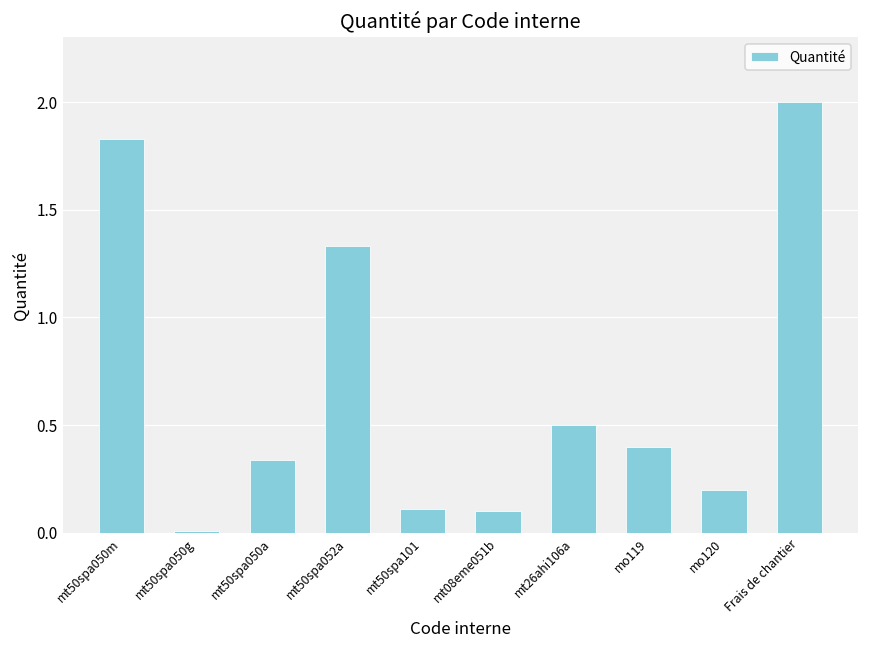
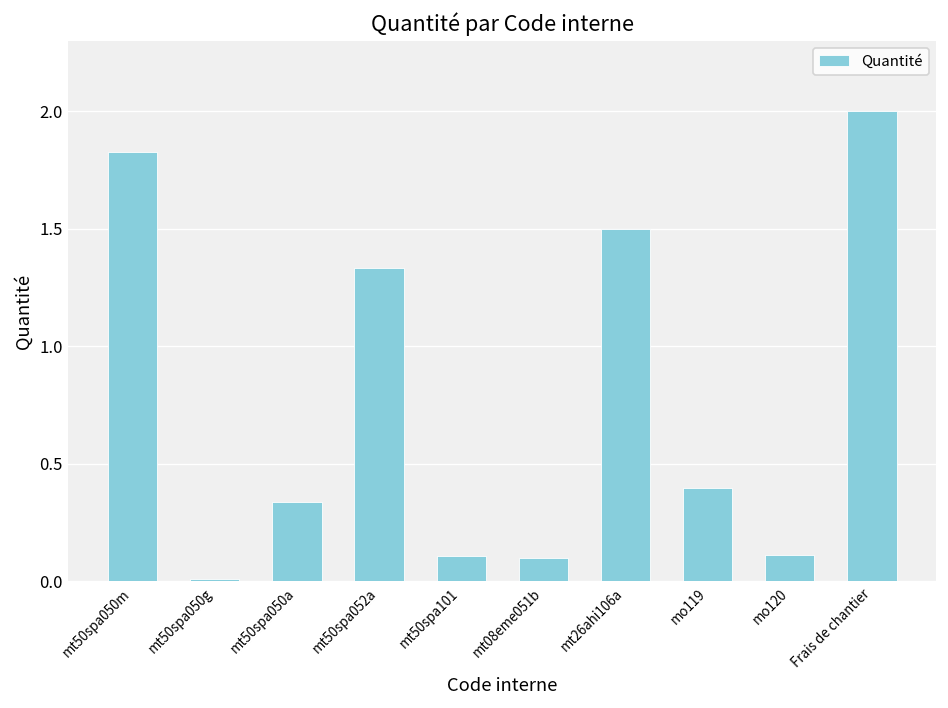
  {
    "mt50spa050m": 1.83,
    "mt50spa050a": 0.34,
    "mt50spa052a": 1.33,
    "mt50spa101": 0.11,
    "mt08eme051b": 0.10,
-   "mt26ahi106a": 0.5,
+   "mt26ahi106a": 1.5,
    "mo119": 0.40,
-   "mo120": 0.20,
+   "mo120": 0.11,
    "Frais de chantier": 2.00
  }
